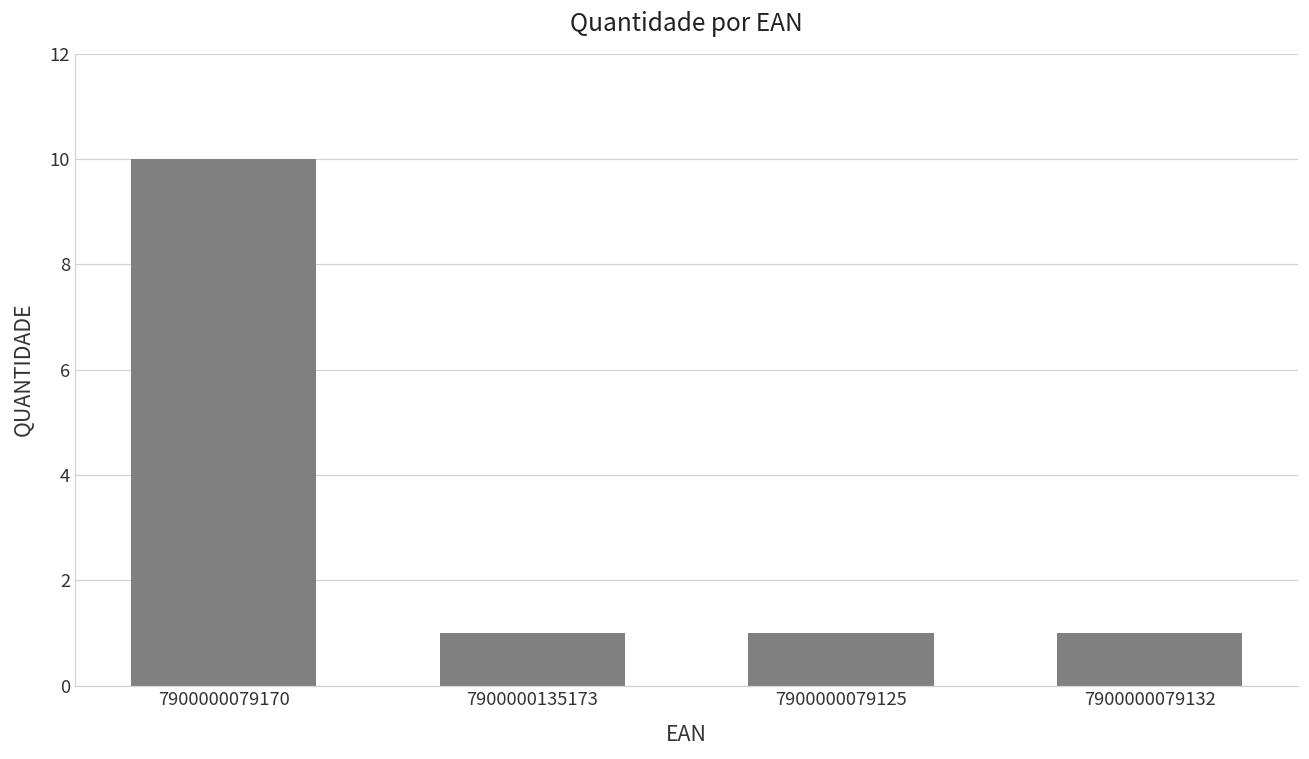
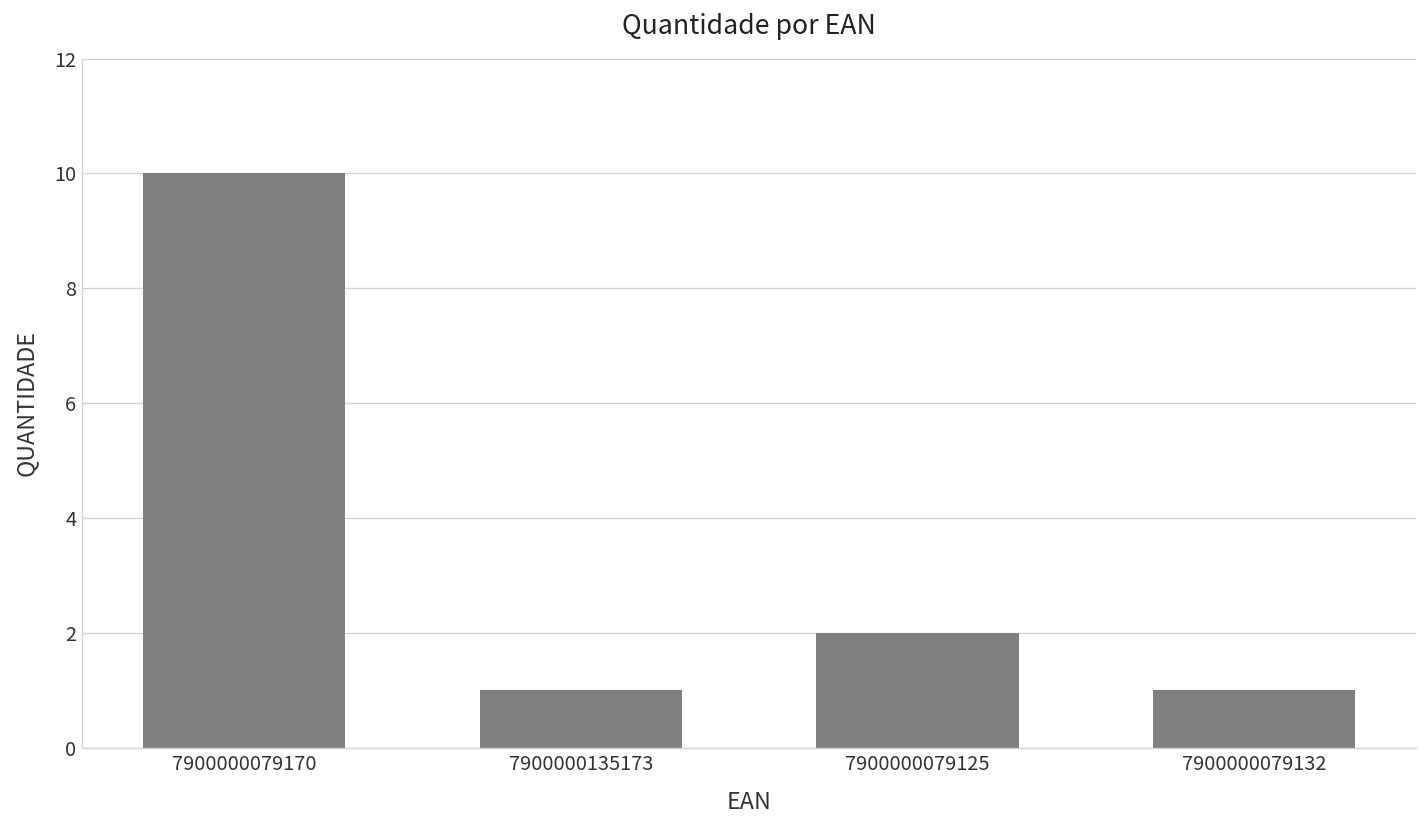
  {
    "7900000079170": 10,
    "7900000135173": 1,
-   "7900000079125": 1,
+   "7900000079125": 2,
    "7900000079132": 1
  }
